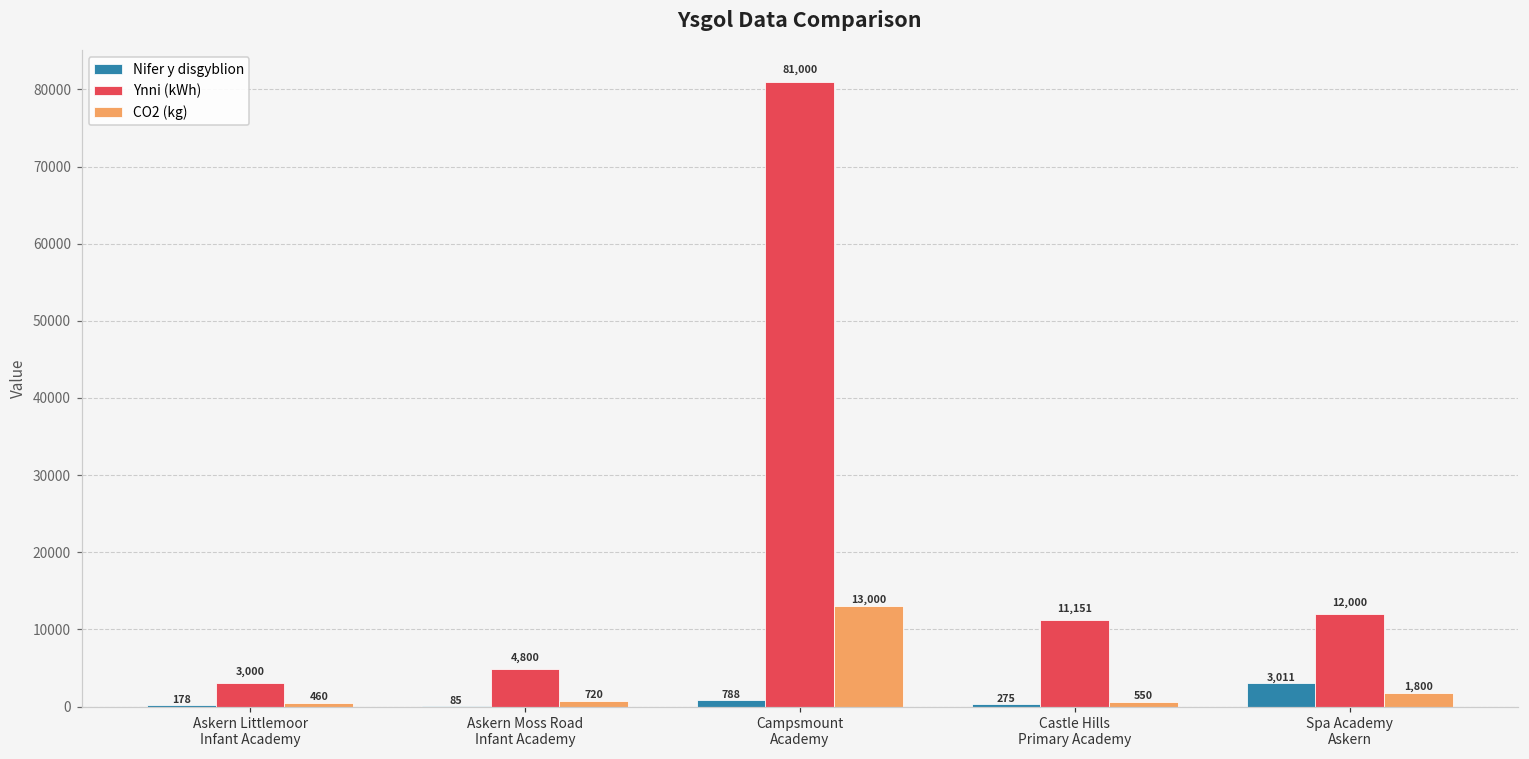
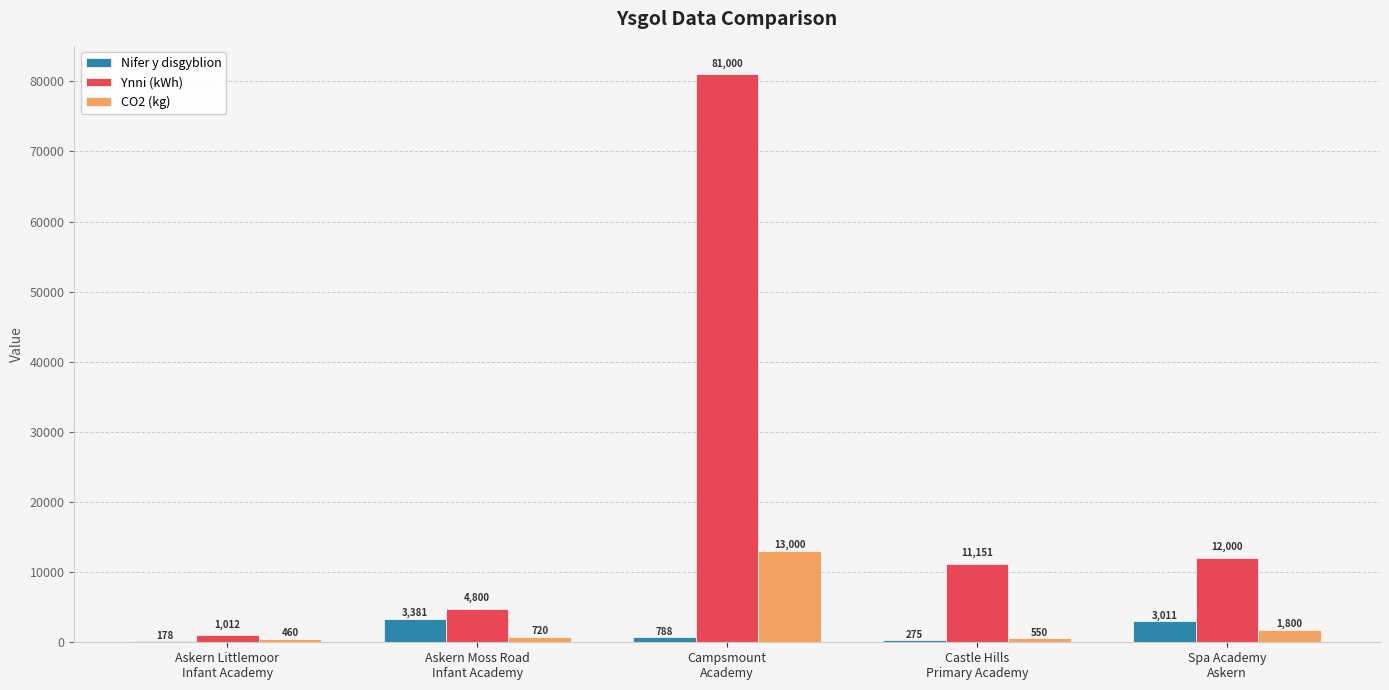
  {
    "Nifer y disgyblion": {
      "Askern Littlemoor Infant Academy": "178",
-     "Askern Moss Road Infant Academy": "85",
+     "Askern Moss Road Infant Academy": "3,381",
      "Campsmount Academy": "788",
      "Castle Hills Primary Academy": "275",
      "Spa Academy Askern": "3,011"
    },
    "Ynni (kWh)": {
-     "Askern Littlemoor Infant Academy": "3,000",
+     "Askern Littlemoor Infant Academy": "1,012",
      "Askern Moss Road Infant Academy": "4,800",
      "Campsmount Academy": "81,000",
      "Castle Hills Primary Academy": "11,151",
      "Spa Academy Askern": "12,000"
    },
    "CO2 (kg)": {
      "Askern Littlemoor Infant Academy": "460",
      "Askern Moss Road Infant Academy": "720",
      "Campsmount Academy": "13,000",
      "Castle Hills Primary Academy": "550",
      "Spa Academy Askern": "1,800"
    }
  }
